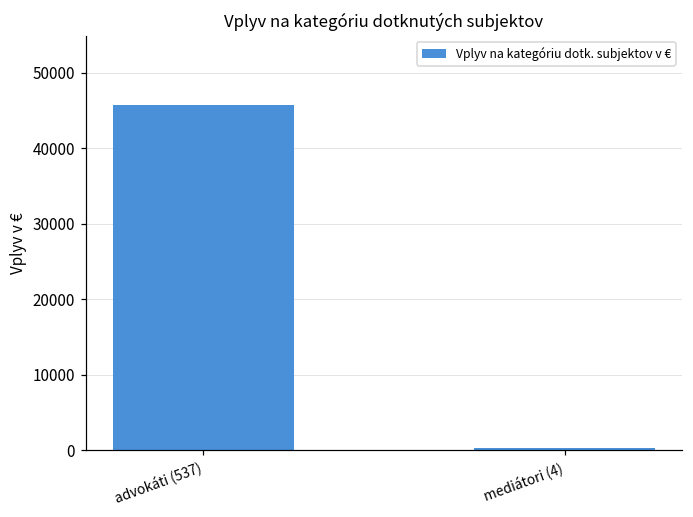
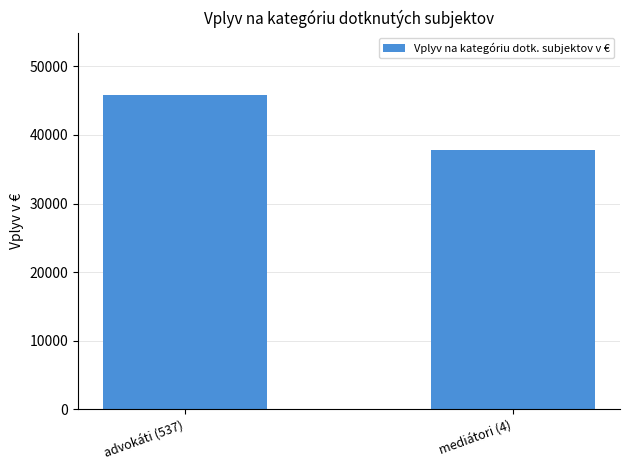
  {
    "advokáti (537)": 46000,
-   "mediátori (4)": 0
+   "mediátori (4)": 38000
  }
